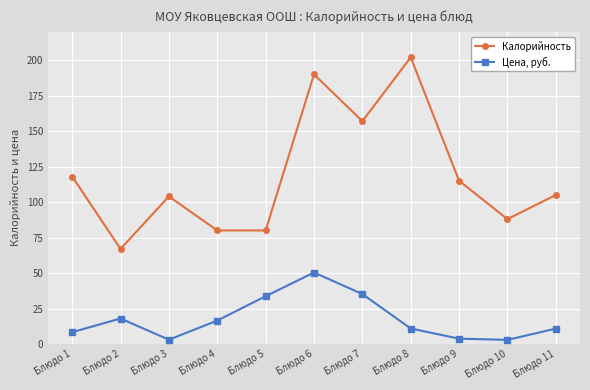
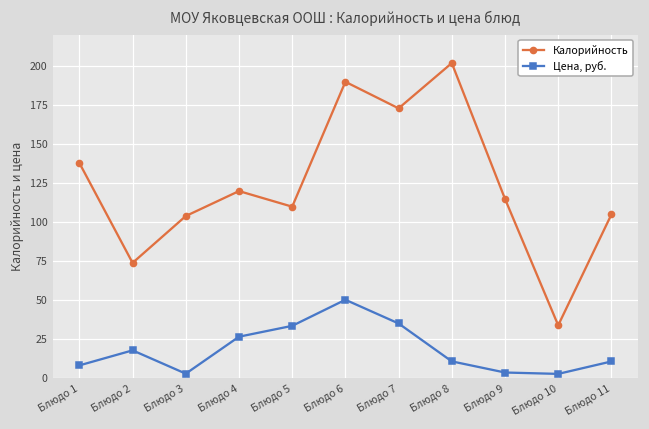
  {
    "Калорийность": {
-     "Блюдо 1": 118,
-     "Блюдо 2": 67,
+     "Блюдо 1": 138,
+     "Блюдо 2": 74,
      "Блюдо 3": 104,
-     "Блюдо 4": 80,
-     "Блюдо 5": 80,
+     "Блюдо 4": 120,
+     "Блюдо 5": 110,
      "Блюдо 6": 190,
-     "Блюдо 7": 157,
+     "Блюдо 7": 173,
      "Блюдо 8": 202,
      "Блюдо 9": 115,
-     "Блюдо 10": 88,
+     "Блюдо 10": 34,
      "Блюдо 11": 105
    },
    "Цена, руб.": {
      "Блюдо 1": 8,
      "Блюдо 2": 18,
      "Блюдо 3": 3,
-     "Блюдо 4": 17,
+     "Блюдо 4": 27,
      "Блюдо 5": 34,
      "Блюдо 6": 50,
      "Блюдо 7": 35,
      "Блюдо 8": 11,
      "Блюдо 9": 4,
      "Блюдо 10": 3,
      "Блюдо 11": 11
    }
  }
